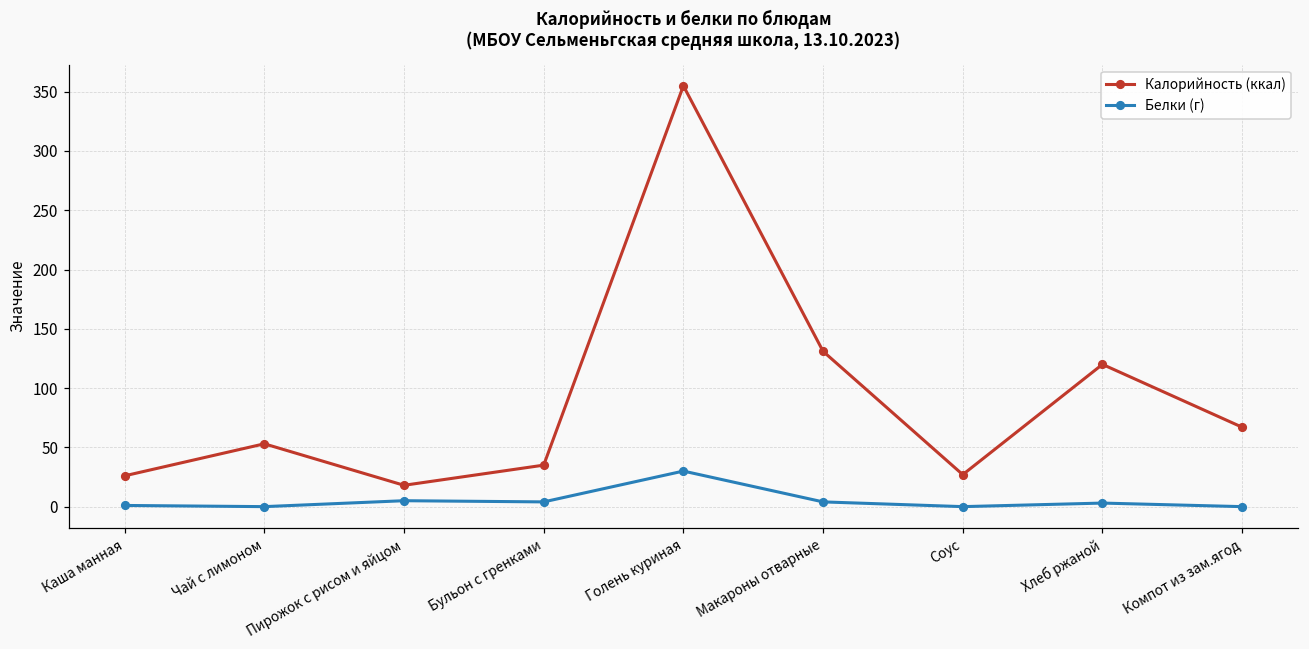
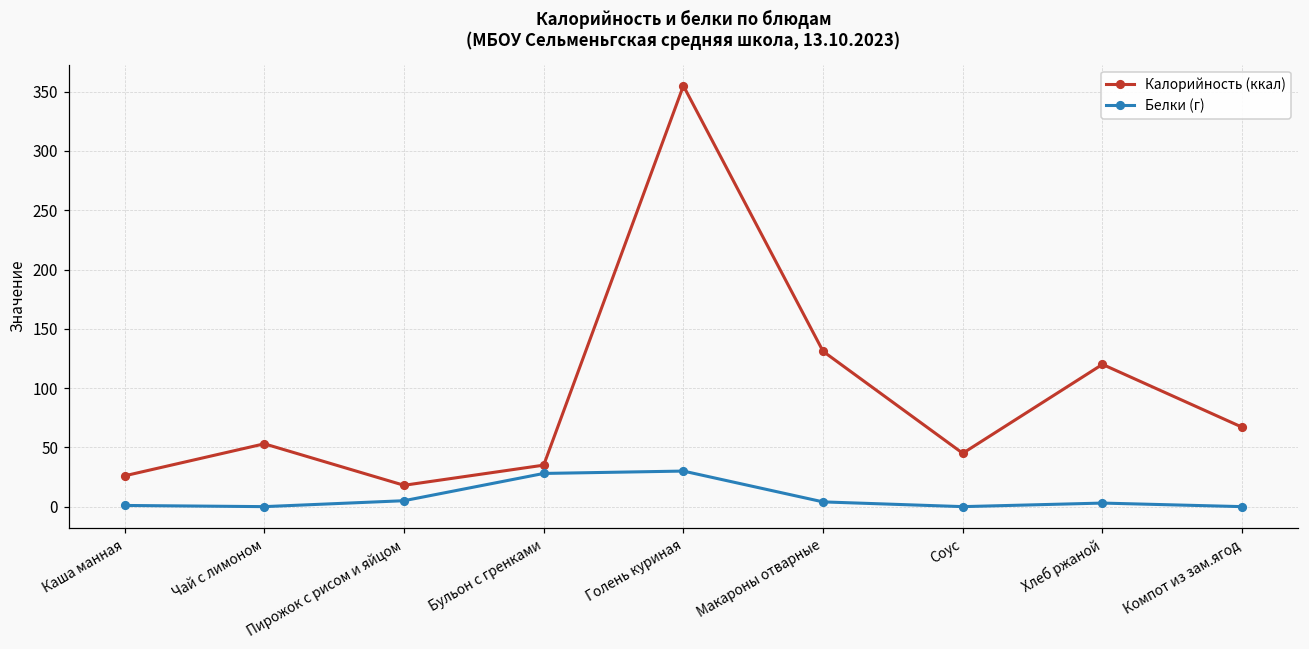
  {
    "Калорийность (ккал)": {
      "Каша манная": 26,
      "Чай с лимоном": 53,
      "Пирожок с рисом и яйцом": 18,
      "Бульон с гренками": 35,
      "Голень куриная": 355,
      "Макароны отварные": 131,
-     "Соус": 27,
+     "Соус": 45,
      "Хлеб ржаной": 120,
      "Компот из зам.ягод": 67
    },
    "Белки (г)": {
      "Каша манная": 1,
      "Чай с лимоном": 0,
      "Пирожок с рисом и яйцом": 5,
-     "Бульон с гренками": 4,
+     "Бульон с гренками": 28,
      "Голень куриная": 30,
      "Макароны отварные": 4,
      "Соус": 0,
      "Хлеб ржаной": 3,
      "Компот из зам.ягод": 0
    }
  }
